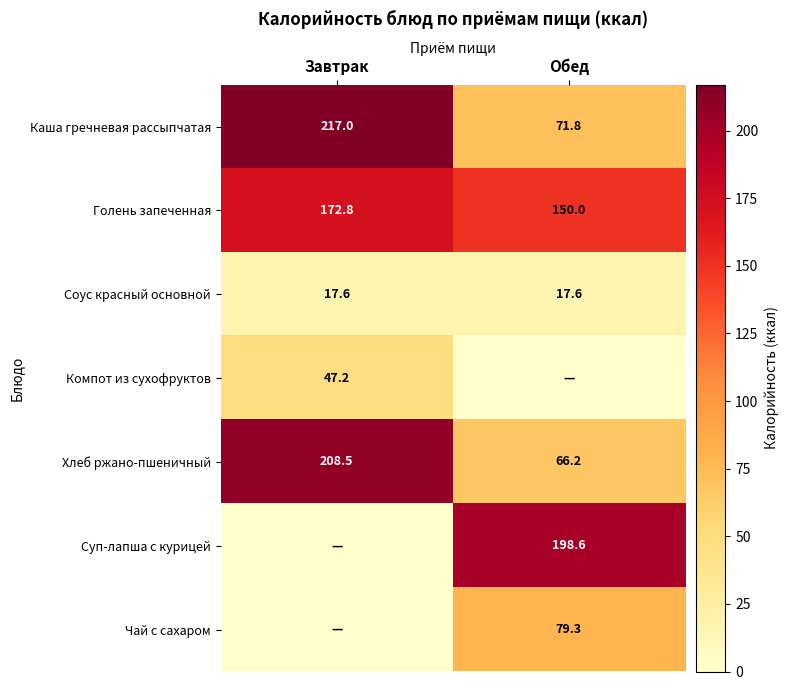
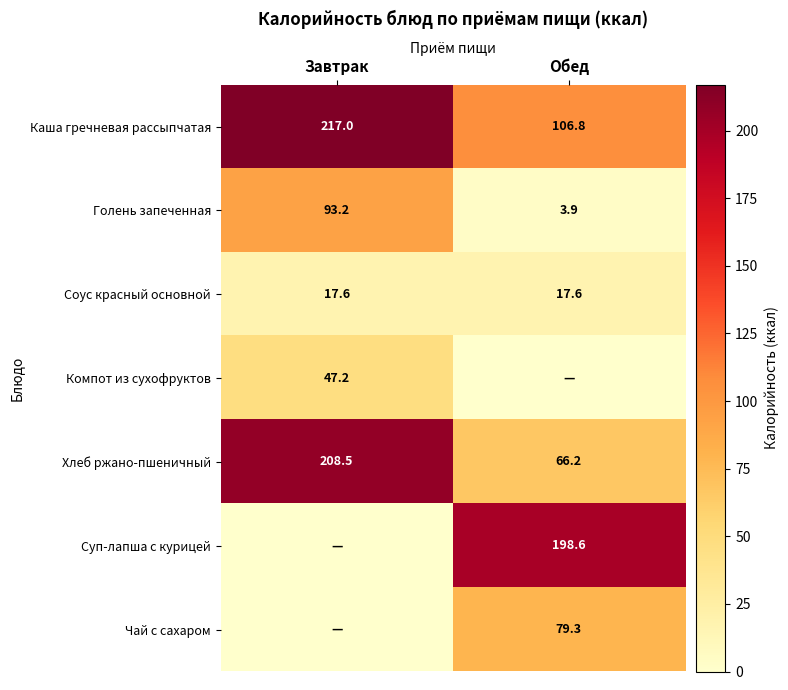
  {
    "Каша гречневая рассыпчатая": {
      "Завтрак": 217.0,
-     "Обед": 71.8
+     "Обед": 106.8
    },
    "Голень запеченная": {
-     "Завтрак": 172.8,
-     "Обед": 150.0
+     "Завтрак": 93.2,
+     "Обед": 3.9
    },
    "Соус красный основной": {
      "Завтрак": 17.6,
      "Обед": 17.6
    },
    "Компот из сухофруктов": {
      "Завтрак": 47.2
    },
    "Хлеб ржано-пшеничный": {
      "Завтрак": 208.5,
      "Обед": 66.2
    },
    "Суп-лапша с курицей": {
      "Обед": 198.6
    },
    "Чай с сахаром": {
      "Обед": 79.3
    }
  }
